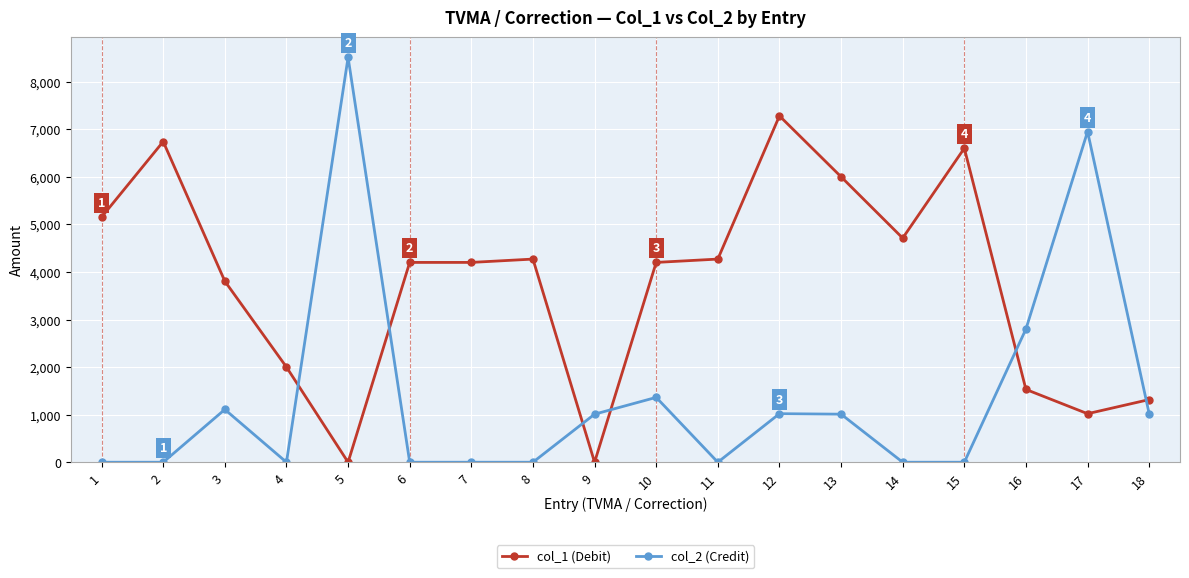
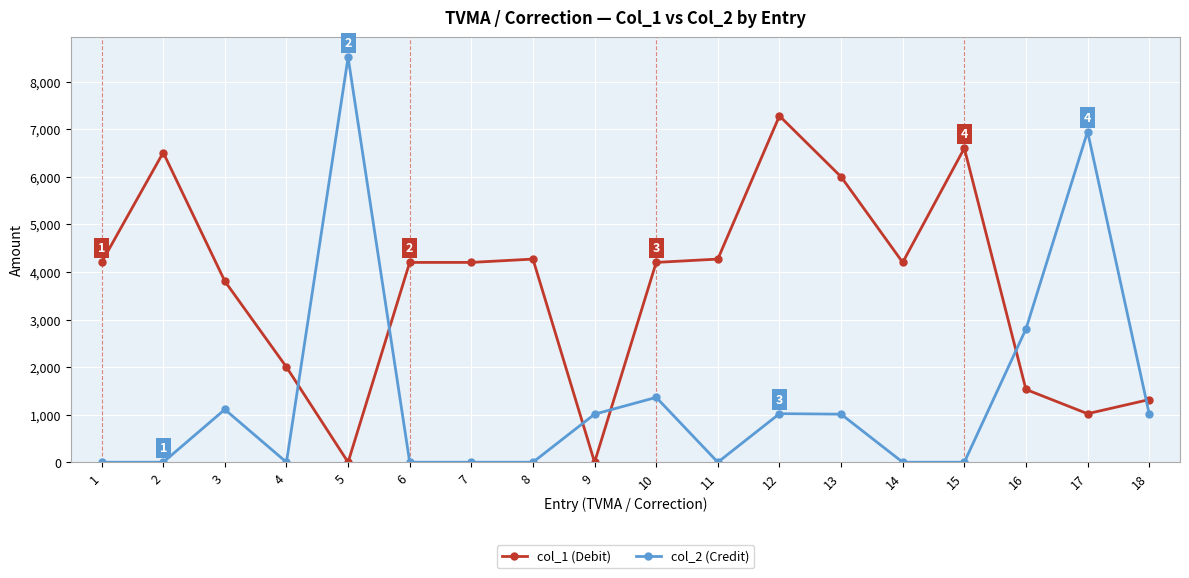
  {
    "col_1 (Debit)": {
-     "1": "5,200",
-     "2": "6,700",
+     "1": "4,200",
+     "2": "6,500",
      "3": "3,800",
      "4": "2,000",
      "5": "0",
      "7": "4,200",
      "8": "4,300",
      "9": "0",
      "11": "4,300",
      "12": "7,300",
      "13": "6,000",
-     "14": "4,700",
+     "14": "4,200",
      "16": "1,500",
      "17": "1,000",
      "18": "1,300"
    },
    "col_2 (Credit)": {
      "1": "0",
      "3": "1,100",
      "4": "0",
      "6": "0",
      "7": "0",
      "8": "0",
      "9": "1,000",
      "10": "1,400",
      "11": "0",
      "13": "1,000",
      "14": "0",
      "15": "0",
      "16": "2,800",
      "18": "1,000"
    }
  }
